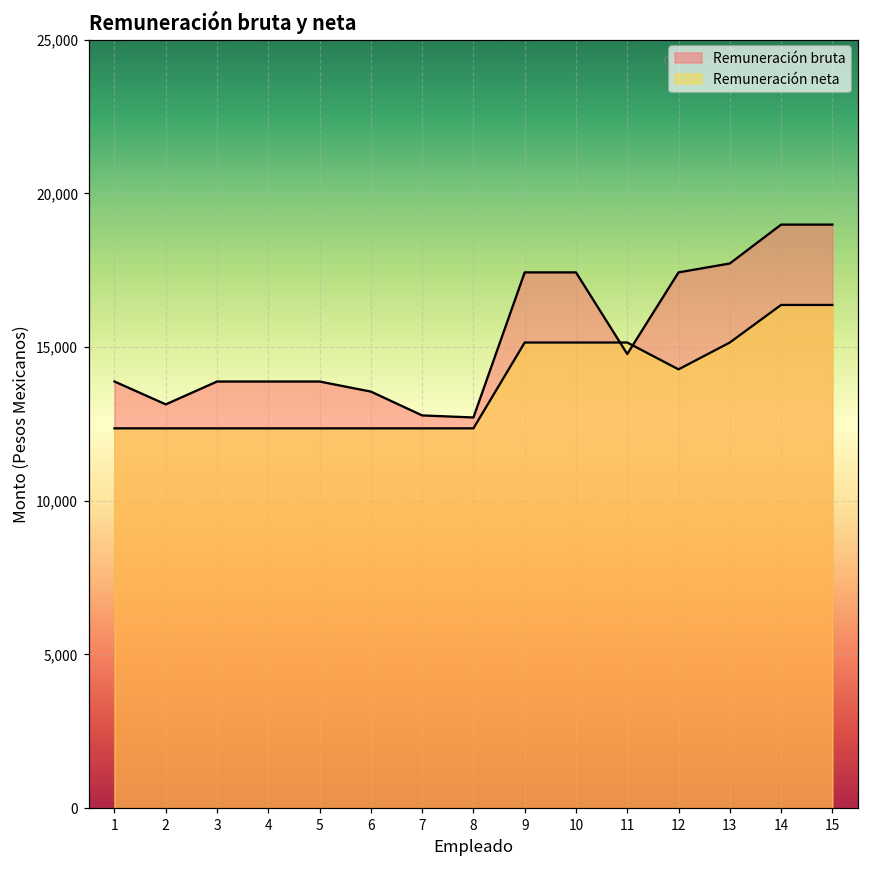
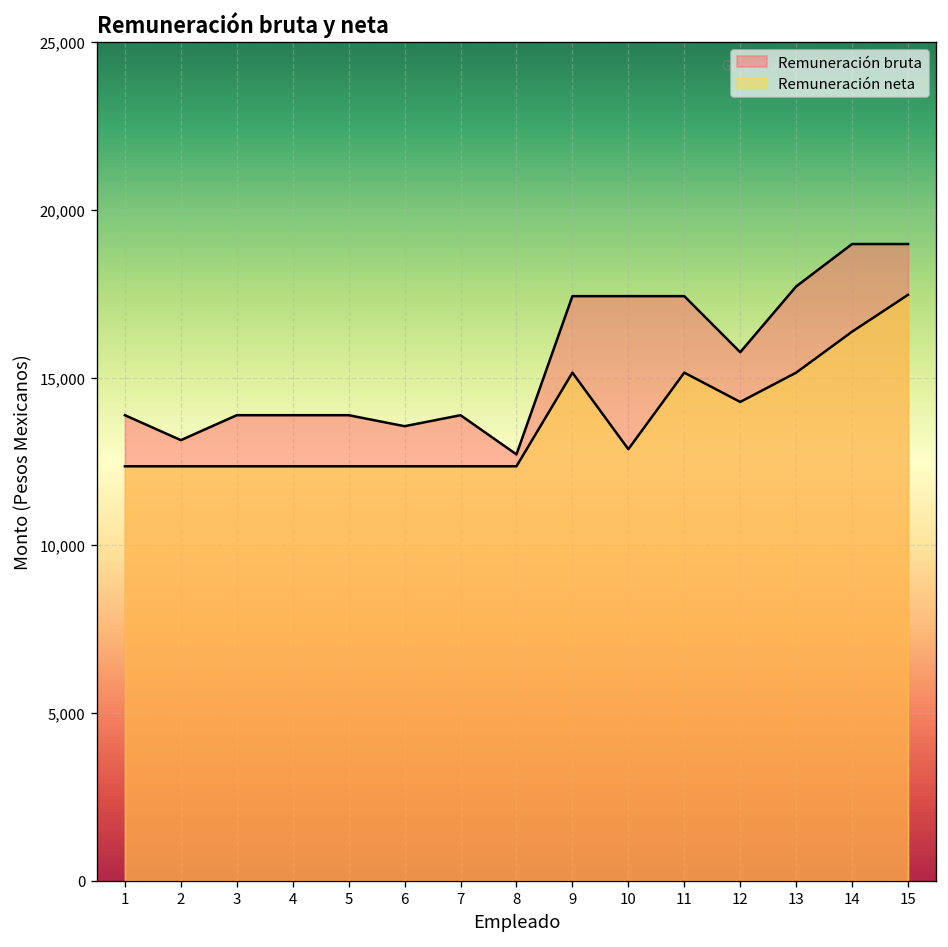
  {
    "Remuneración bruta": {
      "1": "13,900",
      "2": "13,100",
      "3": "13,900",
      "4": "13,900",
      "5": "13,900",
      "6": "13,600",
-     "7": "12,800",
+     "7": "13,900",
      "8": "12,700",
      "9": "17,400",
      "10": "17,400",
-     "11": "14,800",
-     "12": "17,400",
+     "11": "17,400",
+     "12": "15,800",
      "13": "17,700",
      "14": "19,000",
      "15": "19,000"
    },
    "Remuneración neta": {
      "1": "12,400",
      "2": "12,400",
      "3": "12,400",
      "4": "12,400",
      "5": "12,400",
      "6": "12,400",
      "7": "12,400",
      "8": "12,400",
      "9": "15,100",
-     "10": "15,100",
+     "10": "12,900",
      "11": "15,100",
      "12": "14,300",
      "13": "15,100",
      "14": "16,400",
-     "15": "16,400"
+     "15": "17,500"
    }
  }
